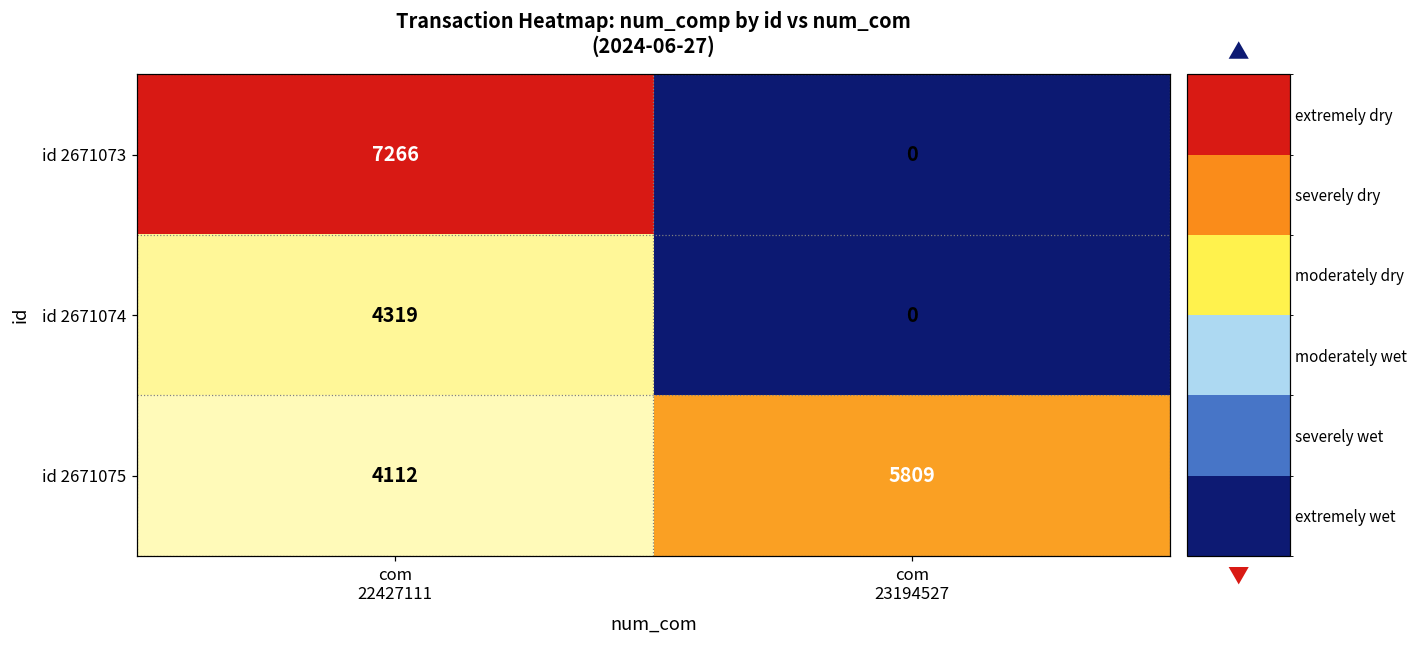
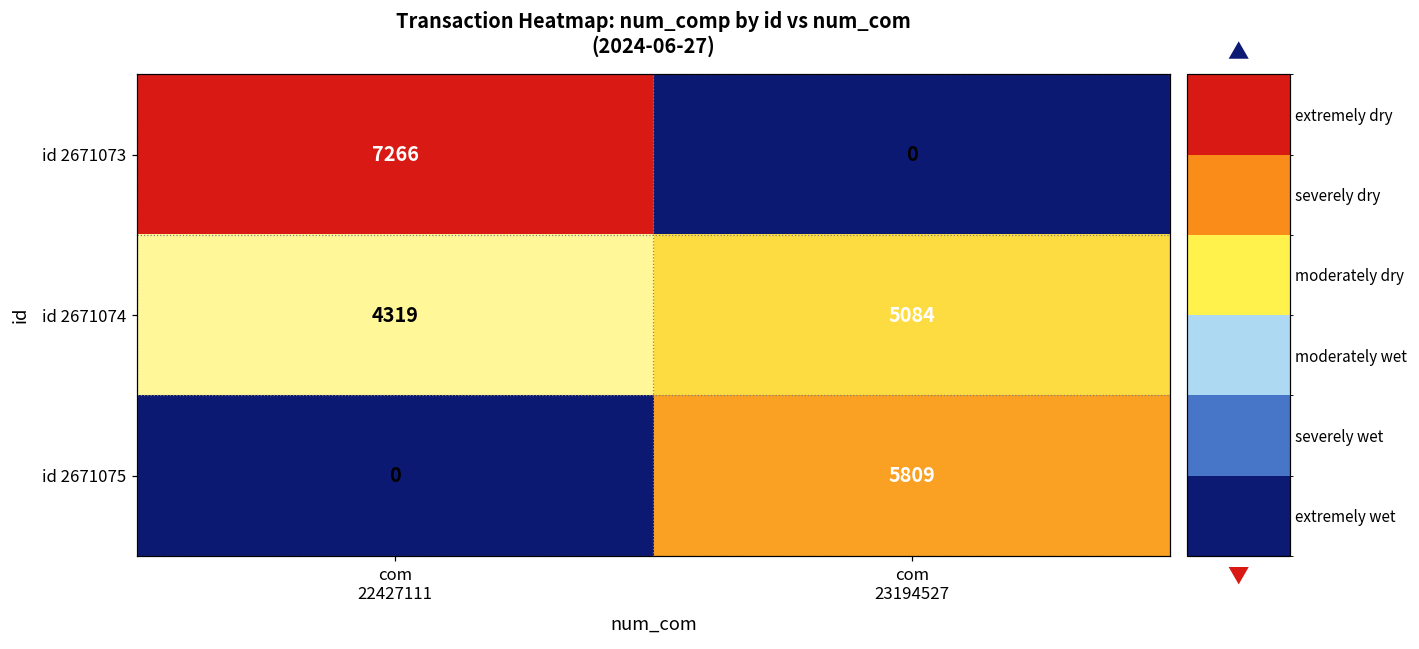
  {
    "Transaction Heatmap: num_comp by id vs num_com (2024-06-27)": {
      "id 2671073": {
        "com 22427111": 7266,
        "com 23194527": 0
      },
      "id 2671074": {
        "com 22427111": 4319,
-       "com 23194527": 0
+       "com 23194527": 5084
      },
      "id 2671075": {
-       "com 22427111": 4112,
+       "com 22427111": 0,
        "com 23194527": 5809
      }
    }
  }
